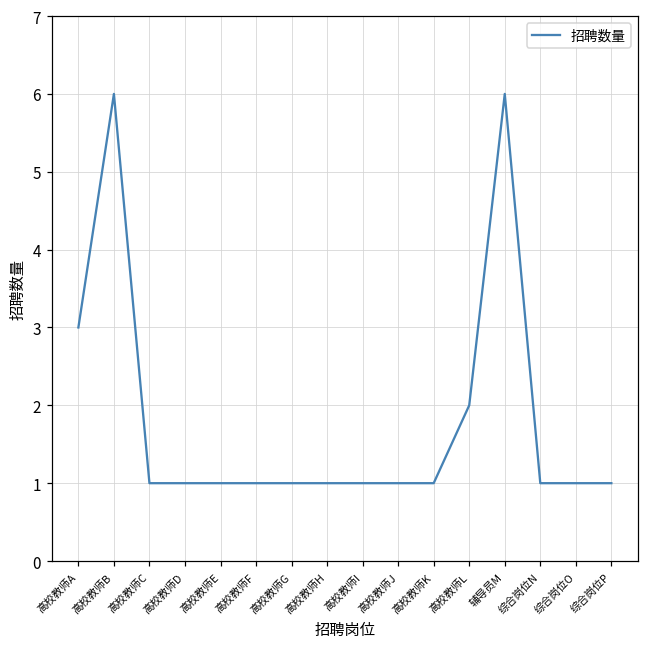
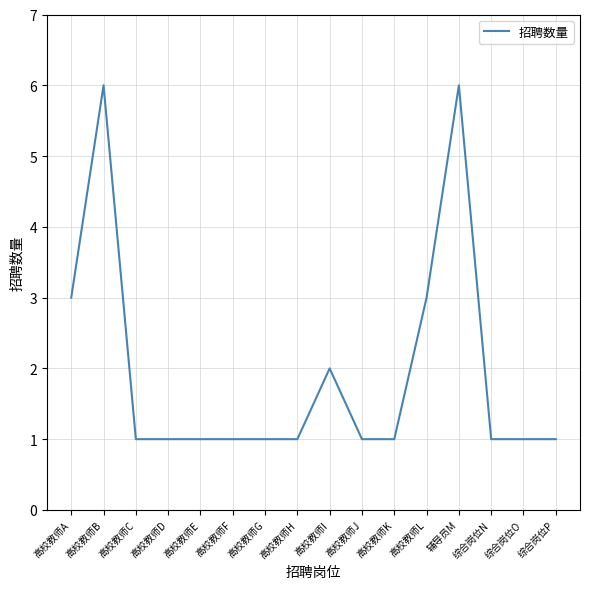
  {
    "高校教师A": 3,
    "高校教师B": 6,
    "高校教师C": 1,
    "高校教师D": 1,
    "高校教师E": 1,
    "高校教师F": 1,
    "高校教师G": 1,
    "高校教师H": 1,
-   "高校教师I": 1,
+   "高校教师I": 2,
    "高校教师J": 1,
    "高校教师K": 1,
-   "高校教师L": 2,
+   "高校教师L": 3,
    "辅导员M": 6,
    "综合岗位N": 1,
    "综合岗位O": 1,
    "综合岗位P": 1
  }
